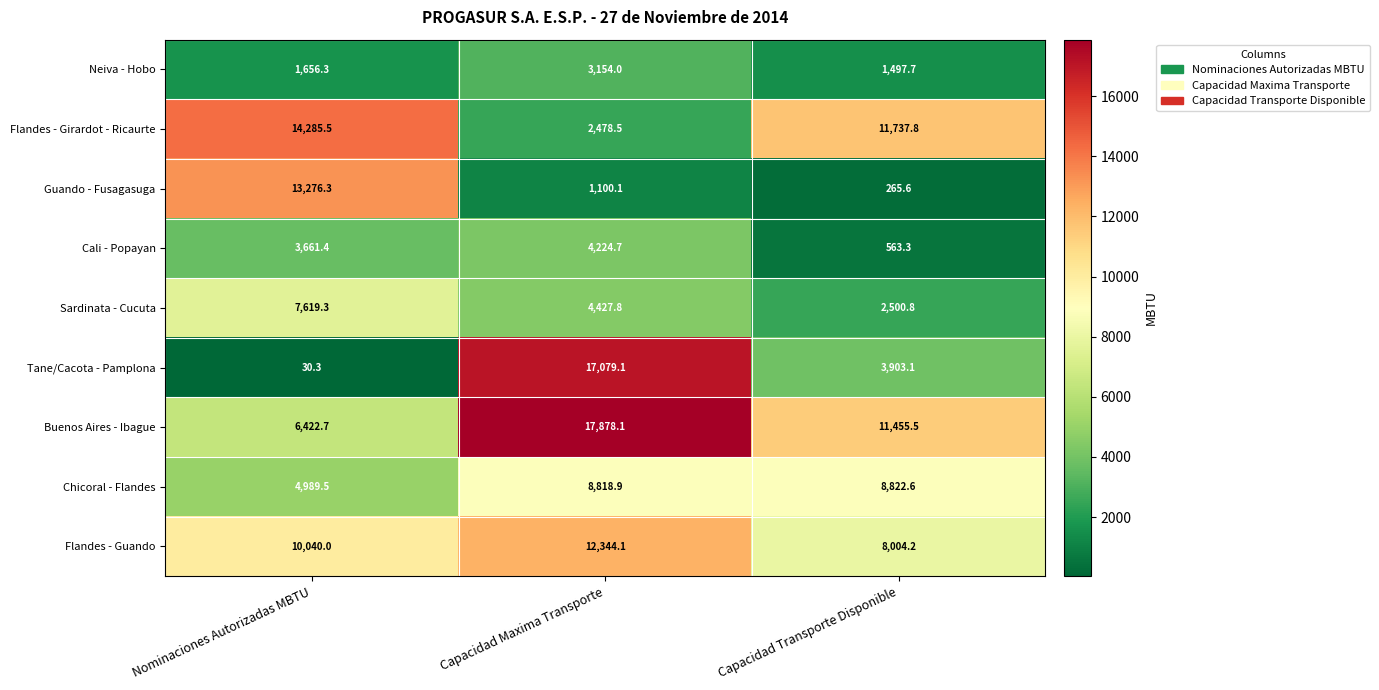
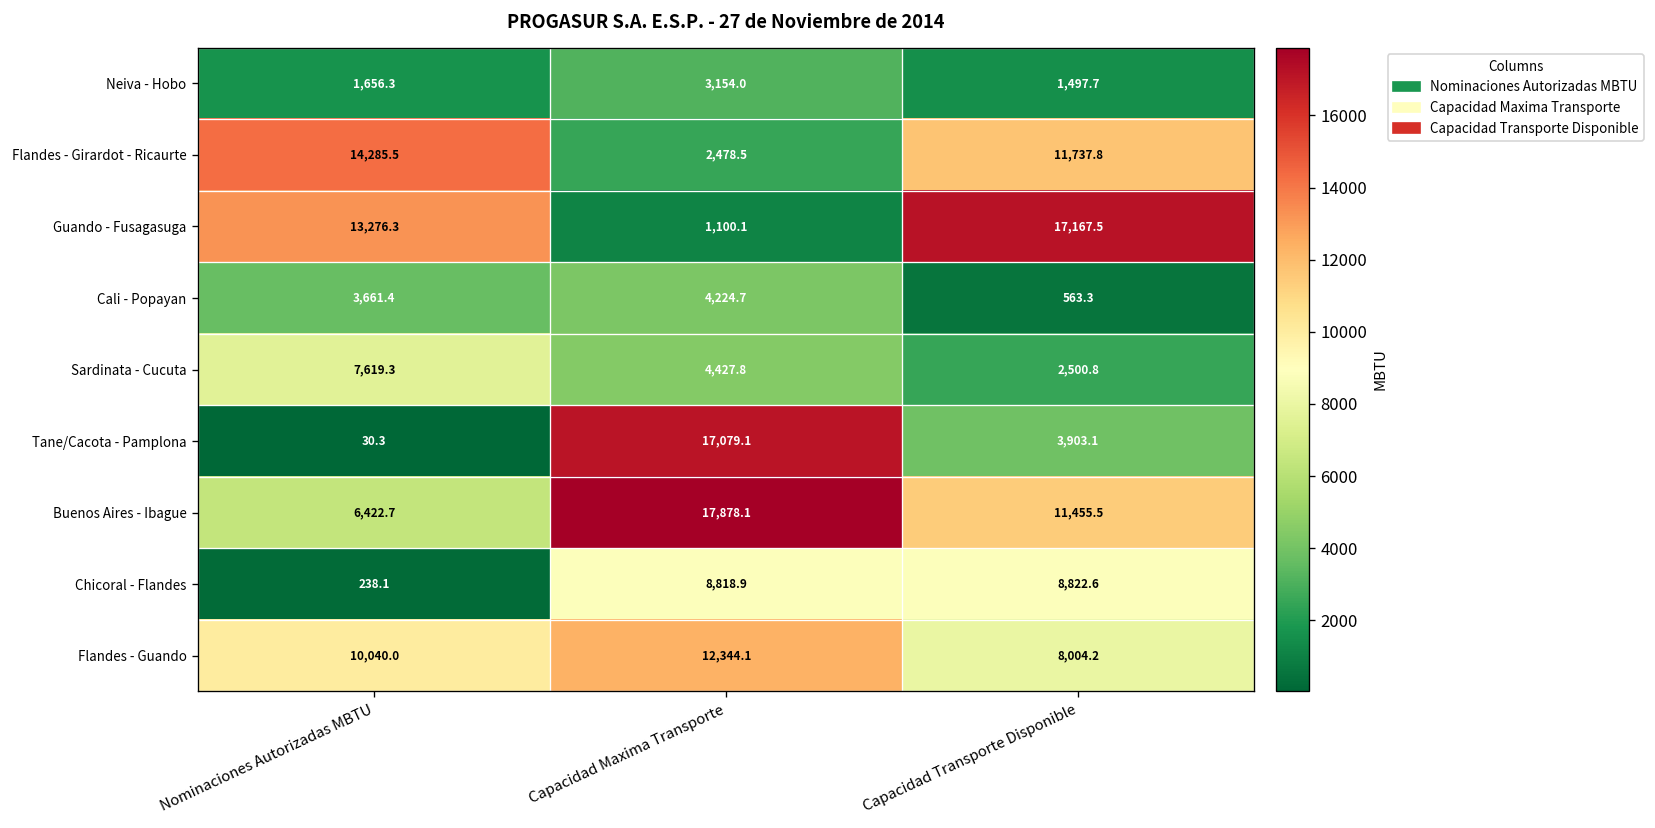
  {
    "Neiva - Hobo": {
      "Nominaciones Autorizadas MBTU": "1,656.3",
      "Capacidad Maxima Transporte": "3,154.0",
      "Capacidad Transporte Disponible": "1,497.7"
    },
    "Flandes - Girardot - Ricaurte": {
      "Nominaciones Autorizadas MBTU": "14,285.5",
      "Capacidad Maxima Transporte": "2,478.5",
      "Capacidad Transporte Disponible": "11,737.8"
    },
    "Guando - Fusagasuga": {
      "Nominaciones Autorizadas MBTU": "13,276.3",
      "Capacidad Maxima Transporte": "1,100.1",
-     "Capacidad Transporte Disponible": "265.6"
+     "Capacidad Transporte Disponible": "17,167.5"
    },
    "Cali - Popayan": {
      "Nominaciones Autorizadas MBTU": "3,661.4",
      "Capacidad Maxima Transporte": "4,224.7",
      "Capacidad Transporte Disponible": "563.3"
    },
    "Sardinata - Cucuta": {
      "Nominaciones Autorizadas MBTU": "7,619.3",
      "Capacidad Maxima Transporte": "4,427.8",
      "Capacidad Transporte Disponible": "2,500.8"
    },
    "Tane/Cacota - Pamplona": {
      "Nominaciones Autorizadas MBTU": "30.3",
      "Capacidad Maxima Transporte": "17,079.1",
      "Capacidad Transporte Disponible": "3,903.1"
    },
    "Buenos Aires - Ibague": {
      "Nominaciones Autorizadas MBTU": "6,422.7",
      "Capacidad Maxima Transporte": "17,878.1",
      "Capacidad Transporte Disponible": "11,455.5"
    },
    "Chicoral - Flandes": {
-     "Nominaciones Autorizadas MBTU": "4,989.5",
+     "Nominaciones Autorizadas MBTU": "238.1",
      "Capacidad Maxima Transporte": "8,818.9",
      "Capacidad Transporte Disponible": "8,822.6"
    },
    "Flandes - Guando": {
      "Nominaciones Autorizadas MBTU": "10,040.0",
      "Capacidad Maxima Transporte": "12,344.1",
      "Capacidad Transporte Disponible": "8,004.2"
    }
  }
